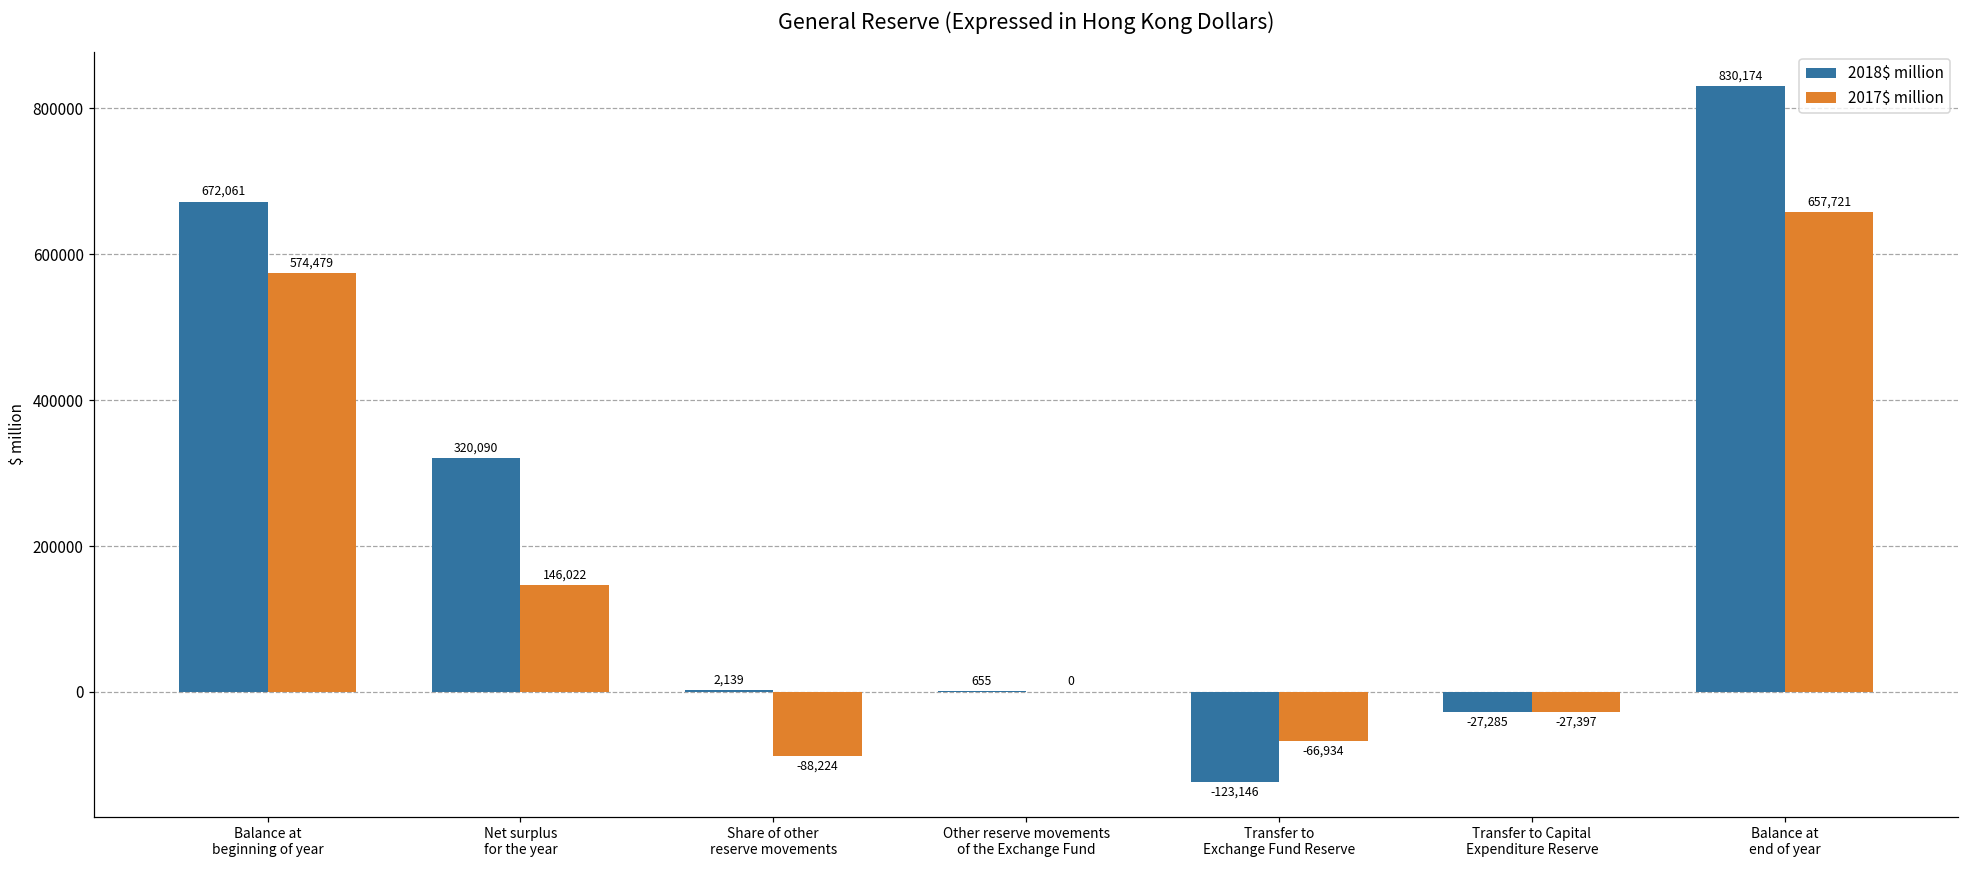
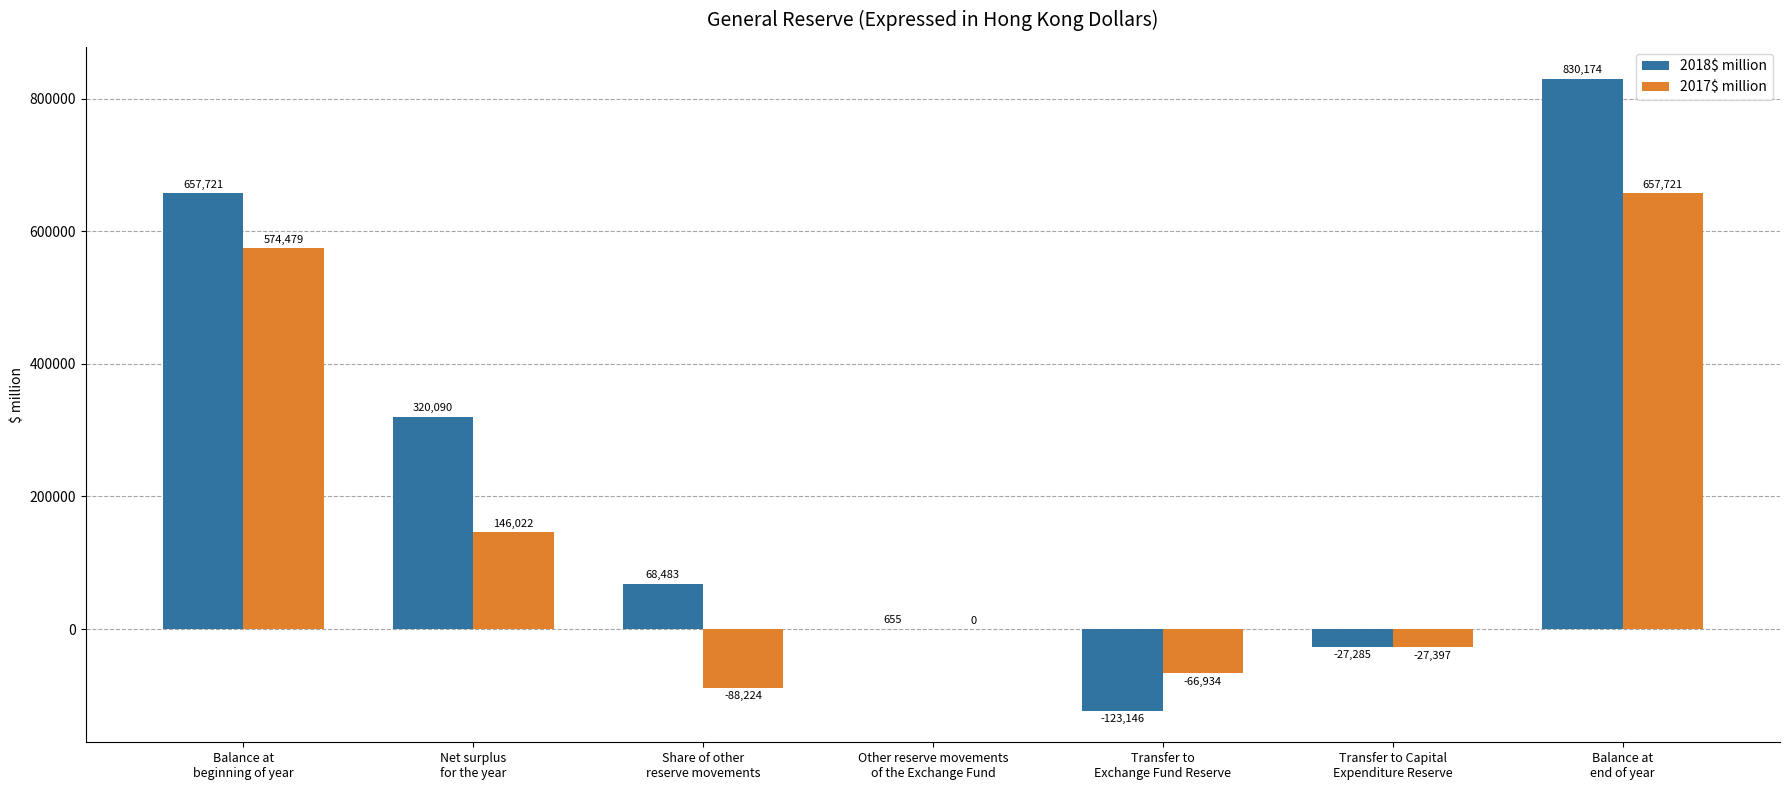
  {
    "2018$ million": {
-     "Balance at beginning of year": "672,061",
+     "Balance at beginning of year": "657,721",
      "Net surplus for the year": "320,090",
-     "Share of other reserve movements": "2,139",
+     "Share of other reserve movements": "68,483",
      "Other reserve movements of the Exchange Fund": "655",
      "Transfer to Exchange Fund Reserve": "-123,146",
      "Transfer to Capital Expenditure Reserve": "-27,285",
      "Balance at end of year": "830,174"
    },
    "2017$ million": {
      "Balance at beginning of year": "574,479",
      "Net surplus for the year": "146,022",
      "Share of other reserve movements": "-88,224",
      "Other reserve movements of the Exchange Fund": "0",
      "Transfer to Exchange Fund Reserve": "-66,934",
      "Transfer to Capital Expenditure Reserve": "-27,397",
      "Balance at end of year": "657,721"
    }
  }
